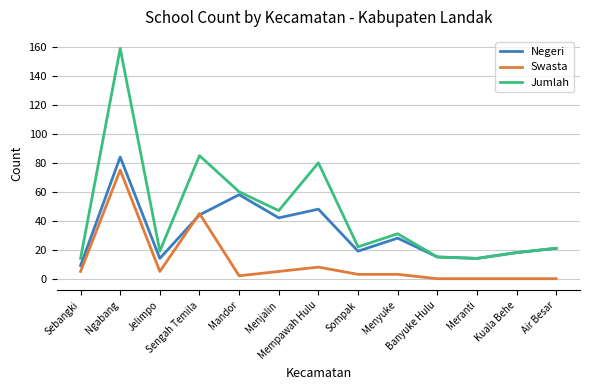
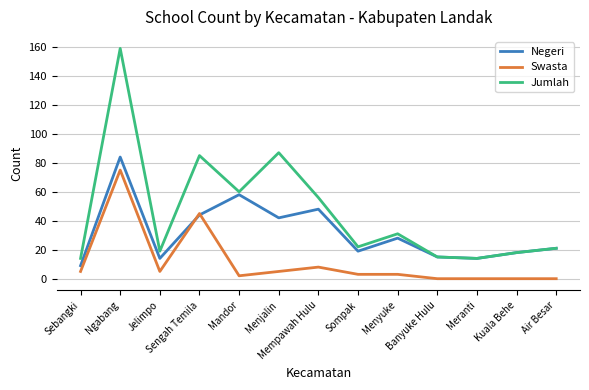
  {
    "Negeri": {
      "Sebangki": 9,
      "Ngabang": 84,
      "Jelimpo": 14,
      "Mandor": 58,
      "Menjalin": 42,
      "Mempawah Hulu": 48,
      "Sompak": 19,
      "Menyuke": 28
    },
    "Swasta": {
      "Sebangki": 5,
      "Ngabang": 75,
      "Jelimpo": 5,
      "Mandor": 2,
      "Menjalin": 5,
      "Mempawah Hulu": 8,
      "Sompak": 3,
      "Menyuke": 3,
      "Banyuke Hulu": 0,
      "Meranti": 0,
      "Kuala Behe": 0,
      "Air Besar": 0
    },
    "Jumlah": {
      "Sebangki": 14,
      "Ngabang": 159,
      "Jelimpo": 19,
      "Sengah Temila": 85,
      "Mandor": 60,
-     "Menjalin": 47,
-     "Mempawah Hulu": 80,
+     "Menjalin": 87,
+     "Mempawah Hulu": 56,
      "Sompak": 22,
      "Menyuke": 31
    }
  }
